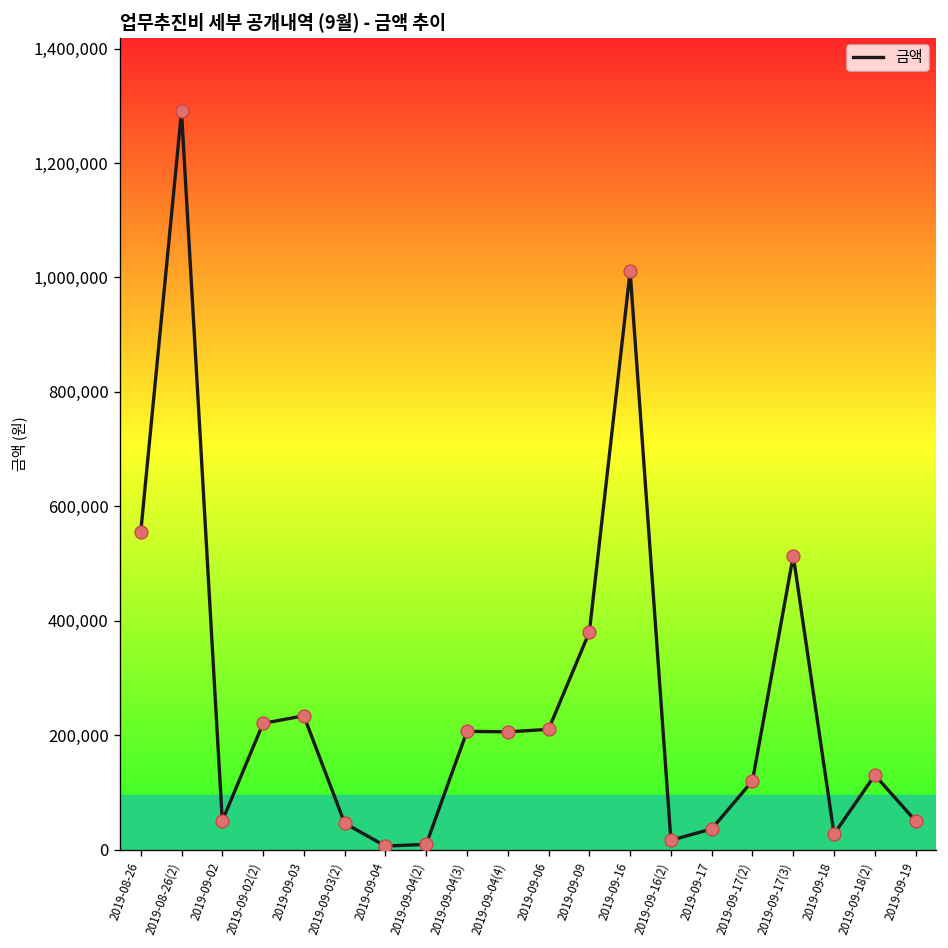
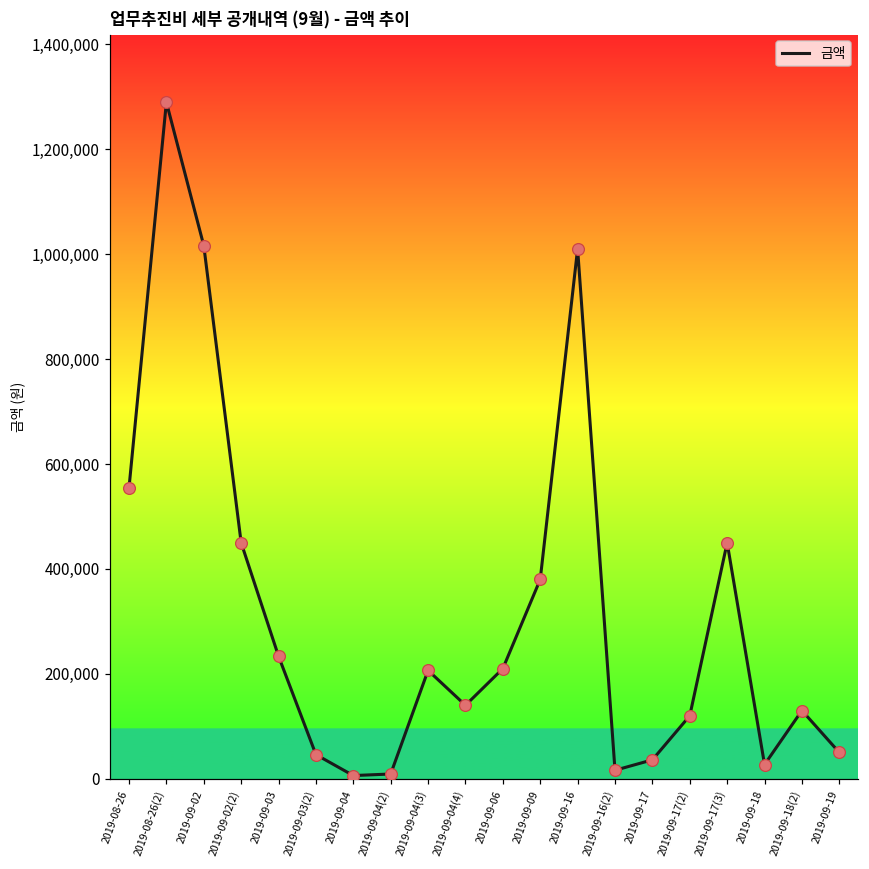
  {
    "2019-08-26": "550,000",
    "2019-08-26(2)": "1,290,000",
-   "2019-09-02": "50,000",
-   "2019-09-02(2)": "220,000",
+   "2019-09-02": "1,020,000",
+   "2019-09-02(2)": "450,000",
    "2019-09-03": "230,000",
    "2019-09-03(2)": "50,000",
    "2019-09-04": "10,000",
    "2019-09-04(2)": "10,000",
    "2019-09-04(3)": "210,000",
-   "2019-09-04(4)": "210,000",
+   "2019-09-04(4)": "140,000",
    "2019-09-06": "210,000",
    "2019-09-09": "380,000",
    "2019-09-16": "1,010,000",
    "2019-09-16(2)": "20,000",
    "2019-09-17": "40,000",
    "2019-09-17(2)": "120,000",
-   "2019-09-17(3)": "510,000",
+   "2019-09-17(3)": "450,000",
    "2019-09-18": "30,000",
    "2019-09-18(2)": "130,000",
    "2019-09-19": "50,000"
  }
